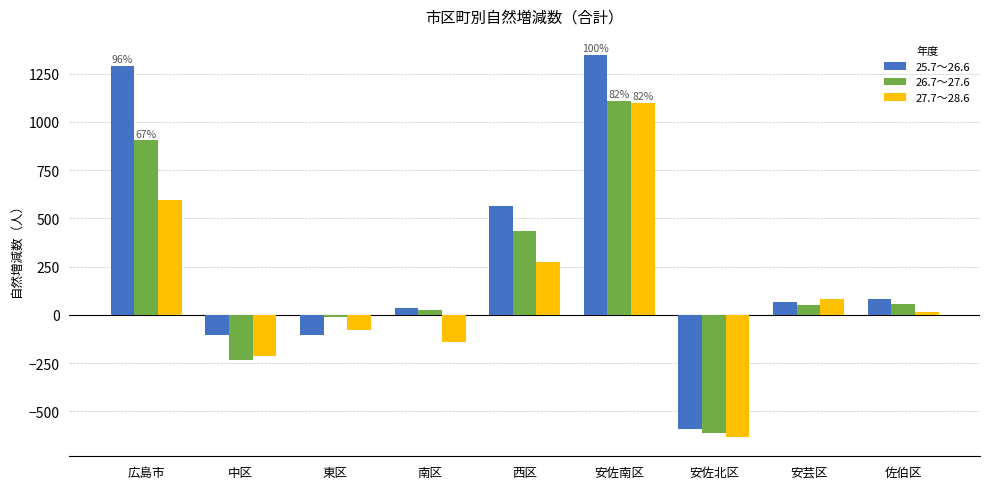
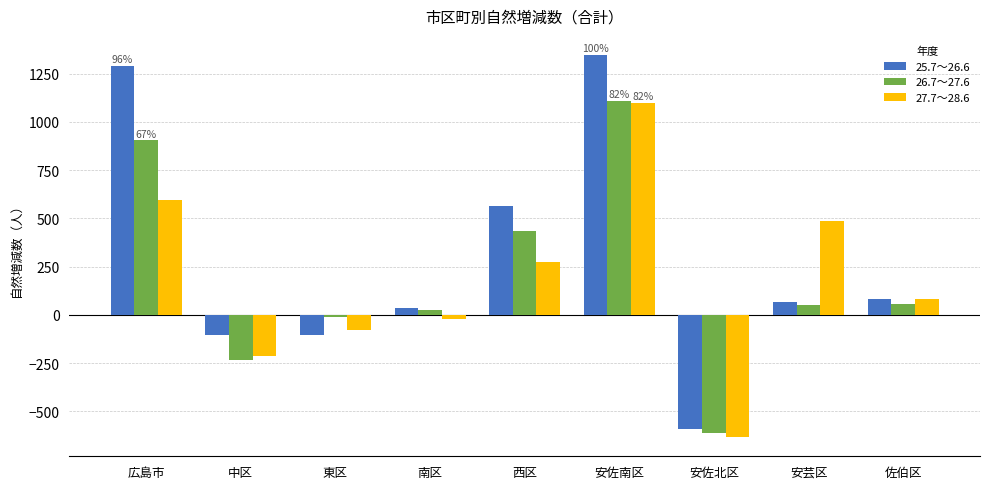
  {
    "25.7～26.6": {
      "中区": -100,
      "東区": -100,
      "南区": 40,
      "西区": 570,
      "安佐北区": -590,
      "安芸区": 70,
      "佐伯区": 80
    },
    "26.7～27.6": {
      "中区": -240,
      "南区": 20,
      "西区": 440,
      "安佐北区": -610,
      "安芸区": 50,
      "佐伯区": 60
    },
    "27.7～28.6": {
      "広島市": 590,
      "中区": -210,
      "東区": -80,
-     "南区": -140,
+     "南区": -20,
      "西区": 280,
      "安佐北区": -630,
-     "安芸区": 80,
-     "佐伯区": 10
+     "安芸区": 490,
+     "佐伯区": 80
    }
  }
